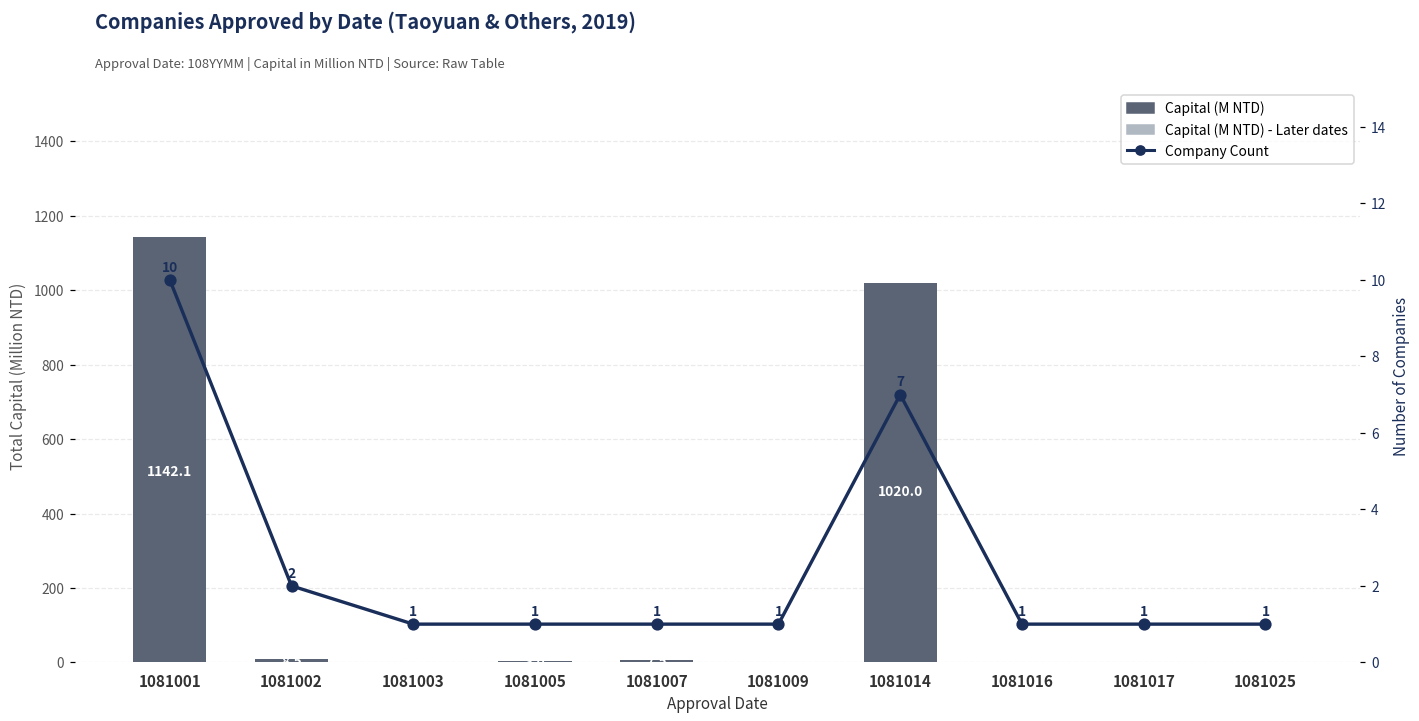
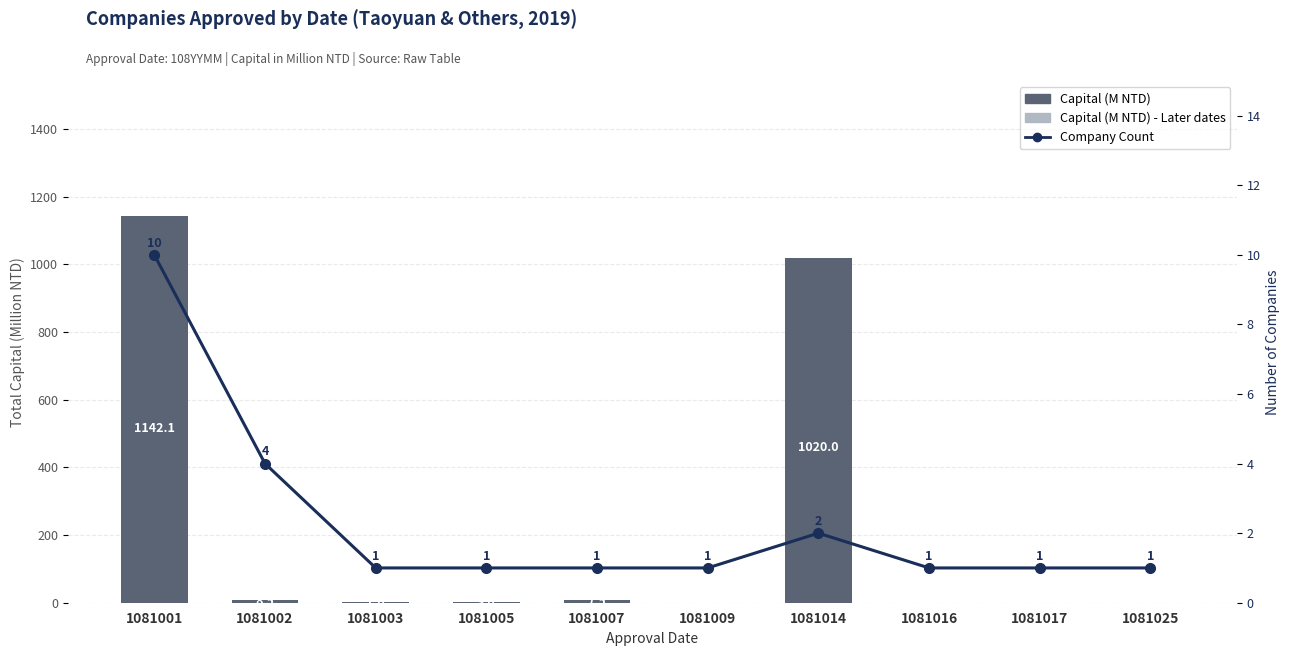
  {
    "Company Count": {
      "1081001": 10,
-     "1081002": 2,
+     "1081002": 4,
      "1081003": 1,
      "1081005": 1,
      "1081007": 1,
      "1081009": 1,
-     "1081014": 7,
+     "1081014": 2,
      "1081016": 1,
      "1081017": 1,
      "1081025": 1
    }
  }
